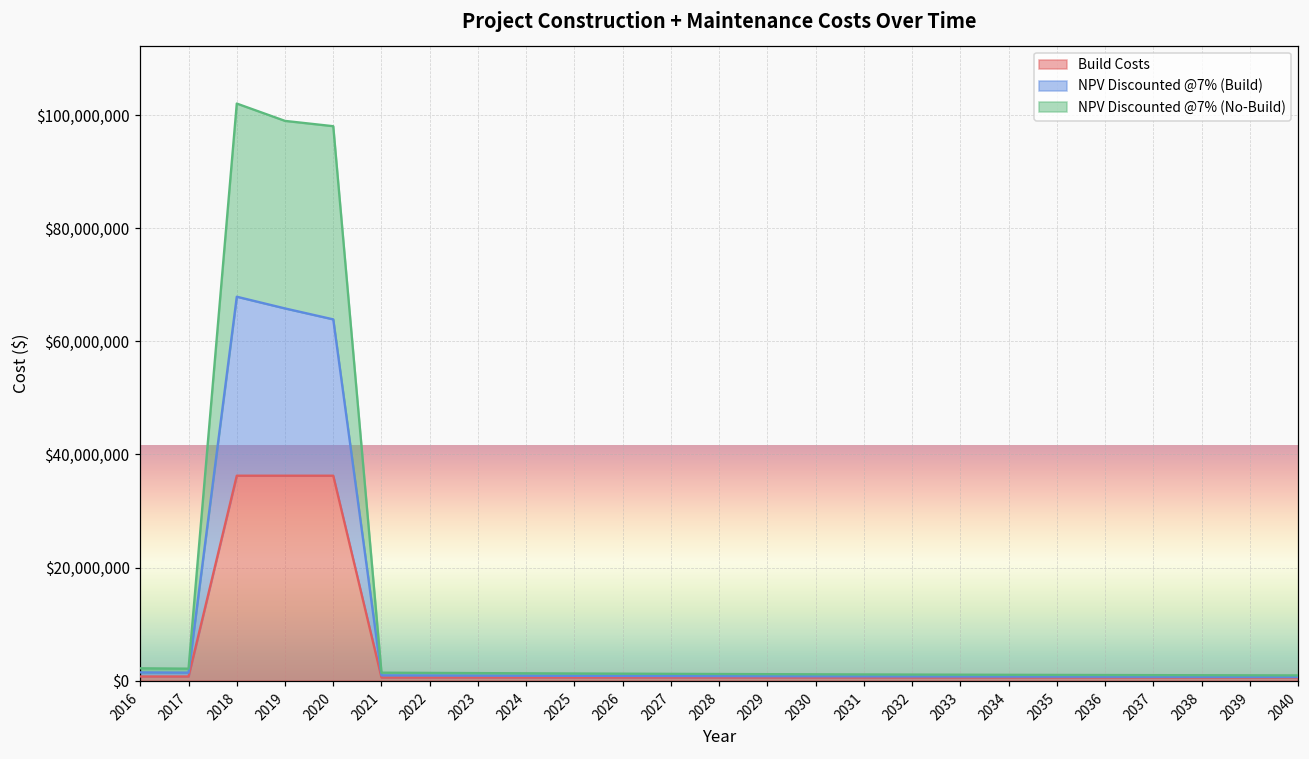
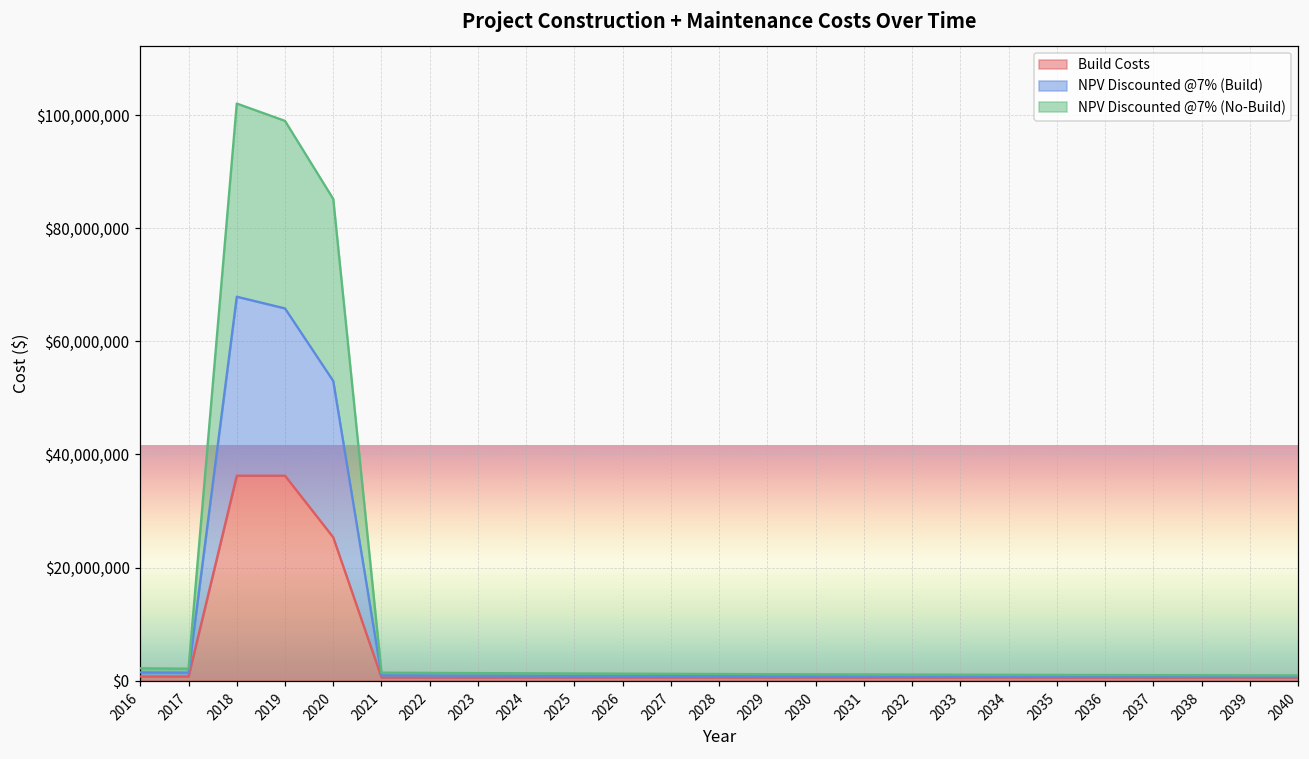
  {
    "Build Costs": {
      "2016": "$1,000,000",
      "2017": "$1,000,000",
      "2018": "$36,000,000",
      "2019": "$36,000,000",
-     "2020": "$36,000,000"
+     "2020": "$25,000,000"
    },
    "NPV Discounted @7% (Build)": {
      "2016": "$1,000,000",
      "2017": "$1,000,000",
      "2018": "$32,000,000",
      "2019": "$30,000,000",
      "2020": "$28,000,000"
    },
    "NPV Discounted @7% (No-Build)": {
      "2016": "$1,000,000",
      "2017": "$1,000,000",
      "2018": "$34,000,000",
      "2019": "$33,000,000",
-     "2020": "$34,000,000"
+     "2020": "$32,000,000"
    }
  }
